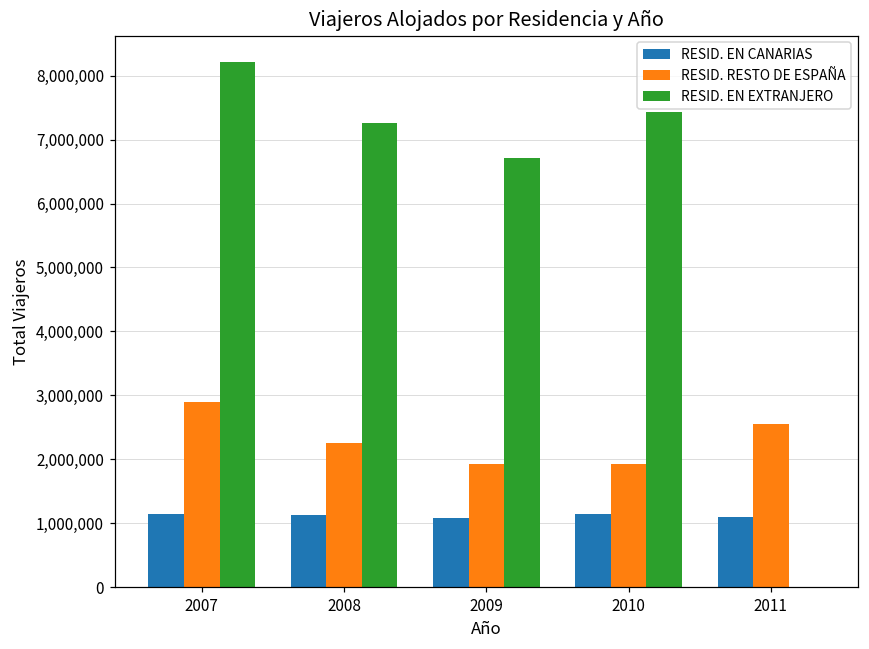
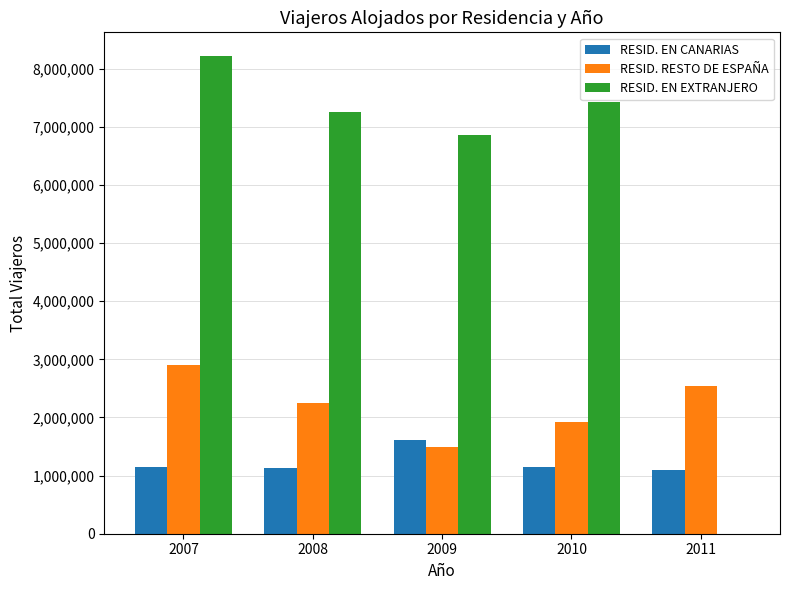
  {
    "RESID. EN CANARIAS": {
      "2007": "1,100,000",
      "2008": "1,100,000",
-     "2009": "1,100,000",
+     "2009": "1,600,000",
      "2010": "1,100,000",
      "2011": "1,100,000"
    },
    "RESID. RESTO DE ESPAÑA": {
      "2007": "2,900,000",
      "2008": "2,300,000",
-     "2009": "1,900,000",
+     "2009": "1,500,000",
      "2010": "1,900,000",
      "2011": "2,500,000"
    },
    "RESID. EN EXTRANJERO": {
      "2007": "8,200,000",
      "2008": "7,300,000",
-     "2009": "6,700,000",
+     "2009": "6,900,000",
      "2010": "7,400,000",
      "2011": "0"
    }
  }
